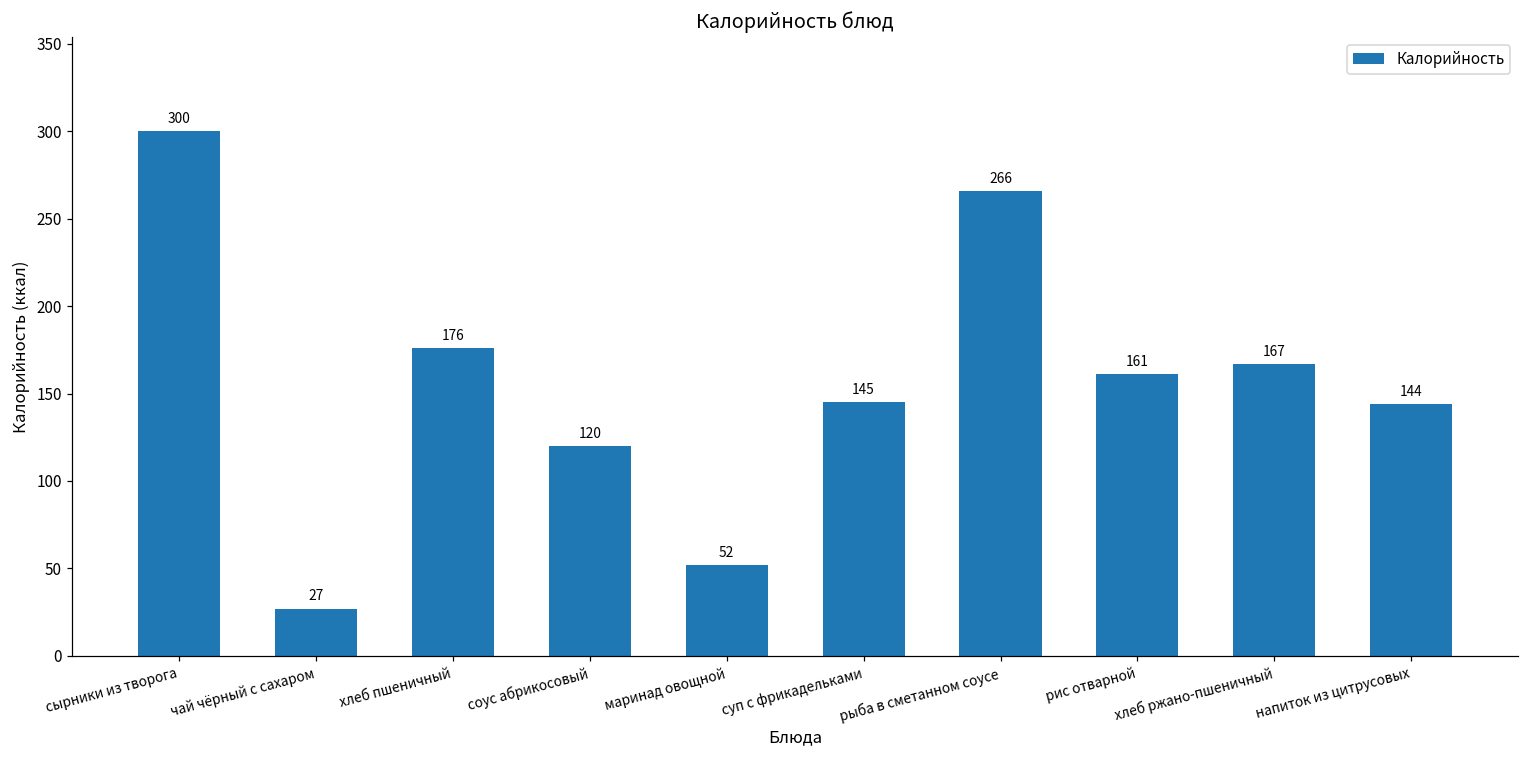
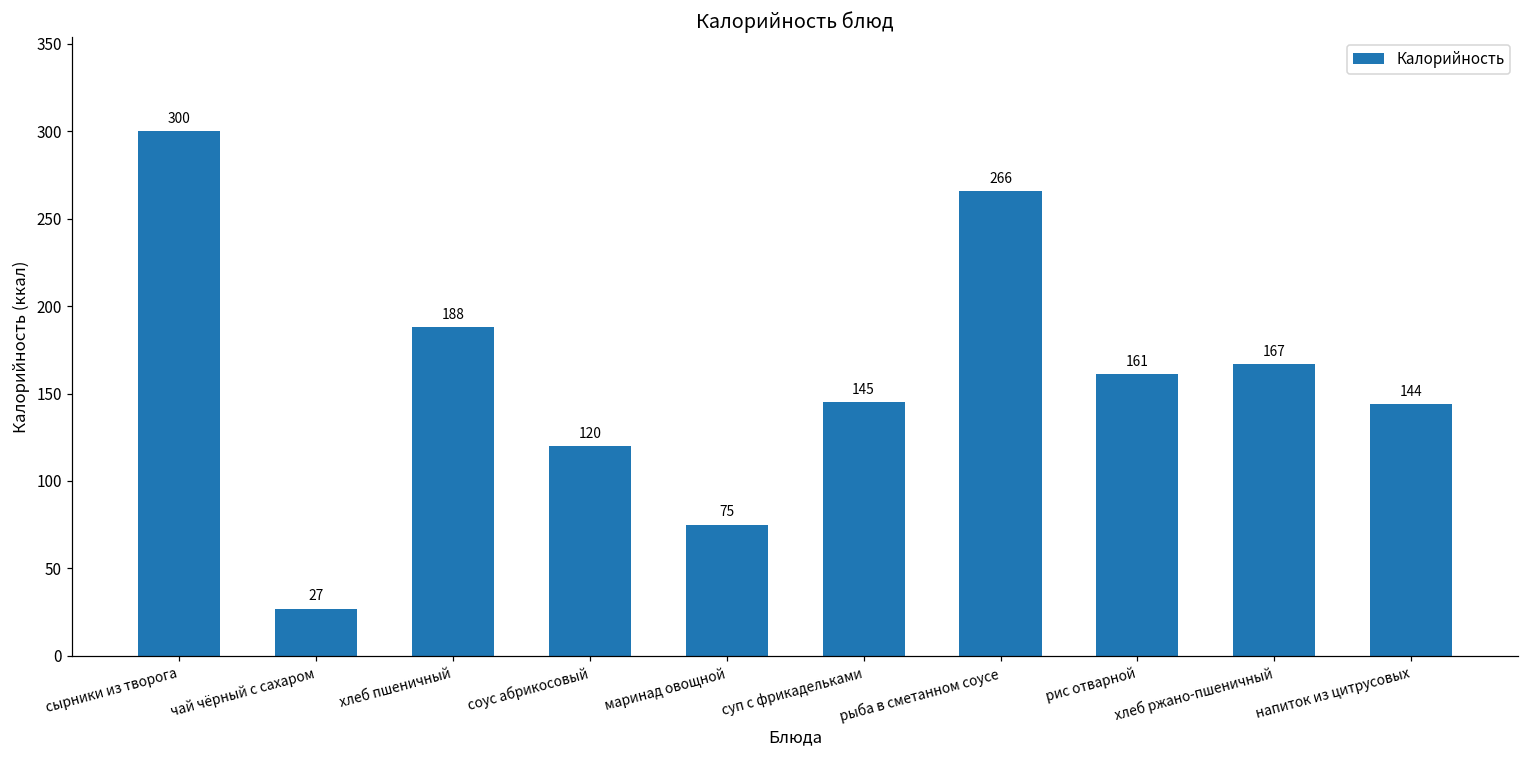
  {
    "сырники из творога": 300,
    "чай чёрный с сахаром": 27,
-   "хлеб пшеничный": 176,
+   "хлеб пшеничный": 188,
    "соус абрикосовый": 120,
-   "маринад овощной": 52,
+   "маринад овощной": 75,
    "суп с фрикадельками": 145,
    "рыба в сметанном соусе": 266,
    "рис отварной": 161,
    "хлеб ржано-пшеничный": 167,
    "напиток из цитрусовых": 144
  }
